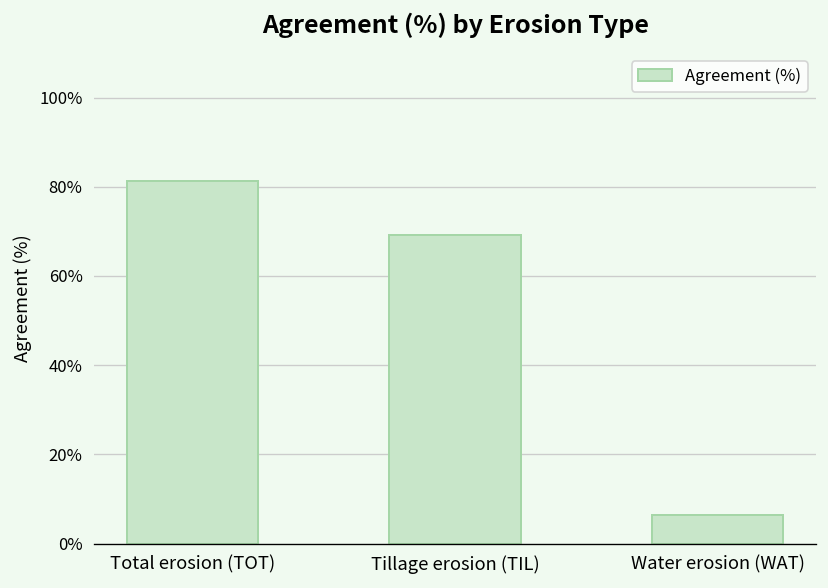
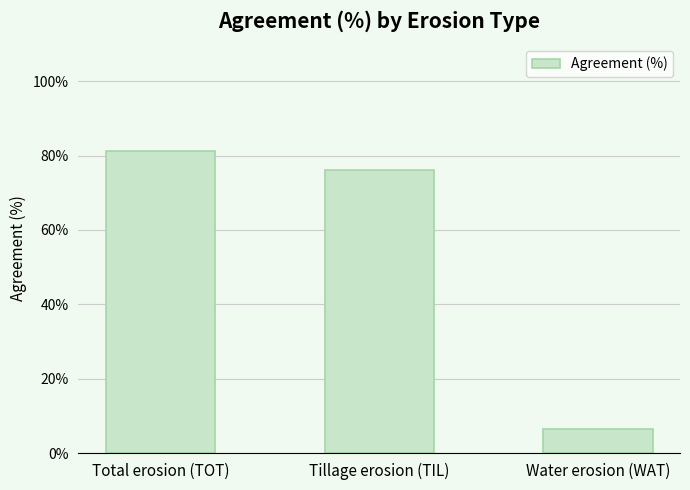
  {
    "Total erosion (TOT)": "81%",
-   "Tillage erosion (TIL)": "69%",
+   "Tillage erosion (TIL)": "76%",
    "Water erosion (WAT)": "6%"
  }
